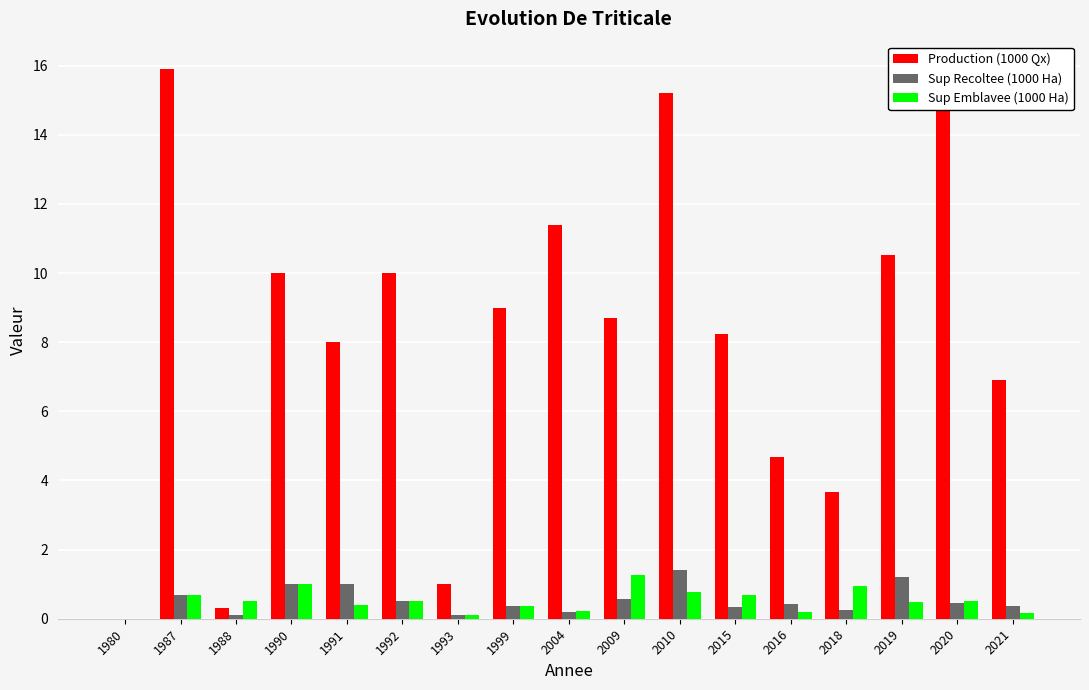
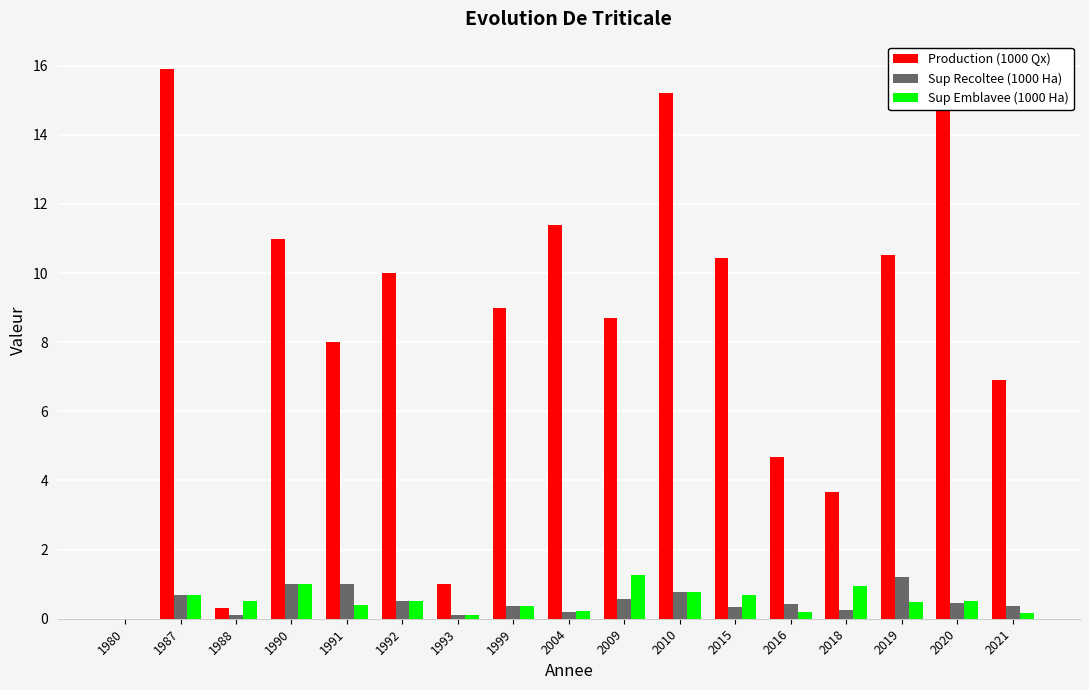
  {
    "Production (1000 Qx)": {
      "1980": 0.0,
      "1987": 15.9,
      "1988": 0.3,
-     "1990": 10,
+     "1990": 11,
      "1991": 8.0,
      "1992": 10.0,
      "1993": 1.0,
      "1999": 9.0,
      "2004": 11.4,
      "2009": 8.7,
      "2010": 15.2,
-     "2015": 8.3,
+     "2015": 10.5,
      "2016": 4.7,
      "2018": 3.7,
      "2019": 10.5,
      "2021": 6.9
    },
    "Sup Recoltee (1000 Ha)": {
      "1980": 0.0,
      "1987": 0.7,
      "1988": 0.1,
      "1990": 1.0,
      "1991": 1.0,
      "1992": 0.5,
      "1993": 0.1,
      "1999": 0.4,
      "2004": 0.2,
      "2009": 0.6,
-     "2010": 1.4,
+     "2010": 0.8,
      "2015": 0.3,
      "2016": 0.4,
      "2018": 0.3,
      "2019": 1.2,
      "2020": 0.5,
      "2021": 0.4
    },
    "Sup Emblavee (1000 Ha)": {
      "1980": 0.0,
      "1987": 0.7,
      "1988": 0.5,
      "1990": 1.0,
      "1991": 0.4,
      "1992": 0.5,
      "1993": 0.1,
      "1999": 0.4,
      "2004": 0.2,
      "2009": 1.3,
      "2010": 0.8,
      "2015": 0.7,
      "2016": 0.2,
      "2018": 1.0,
      "2019": 0.5,
      "2020": 0.5,
      "2021": 0.2
    }
  }
